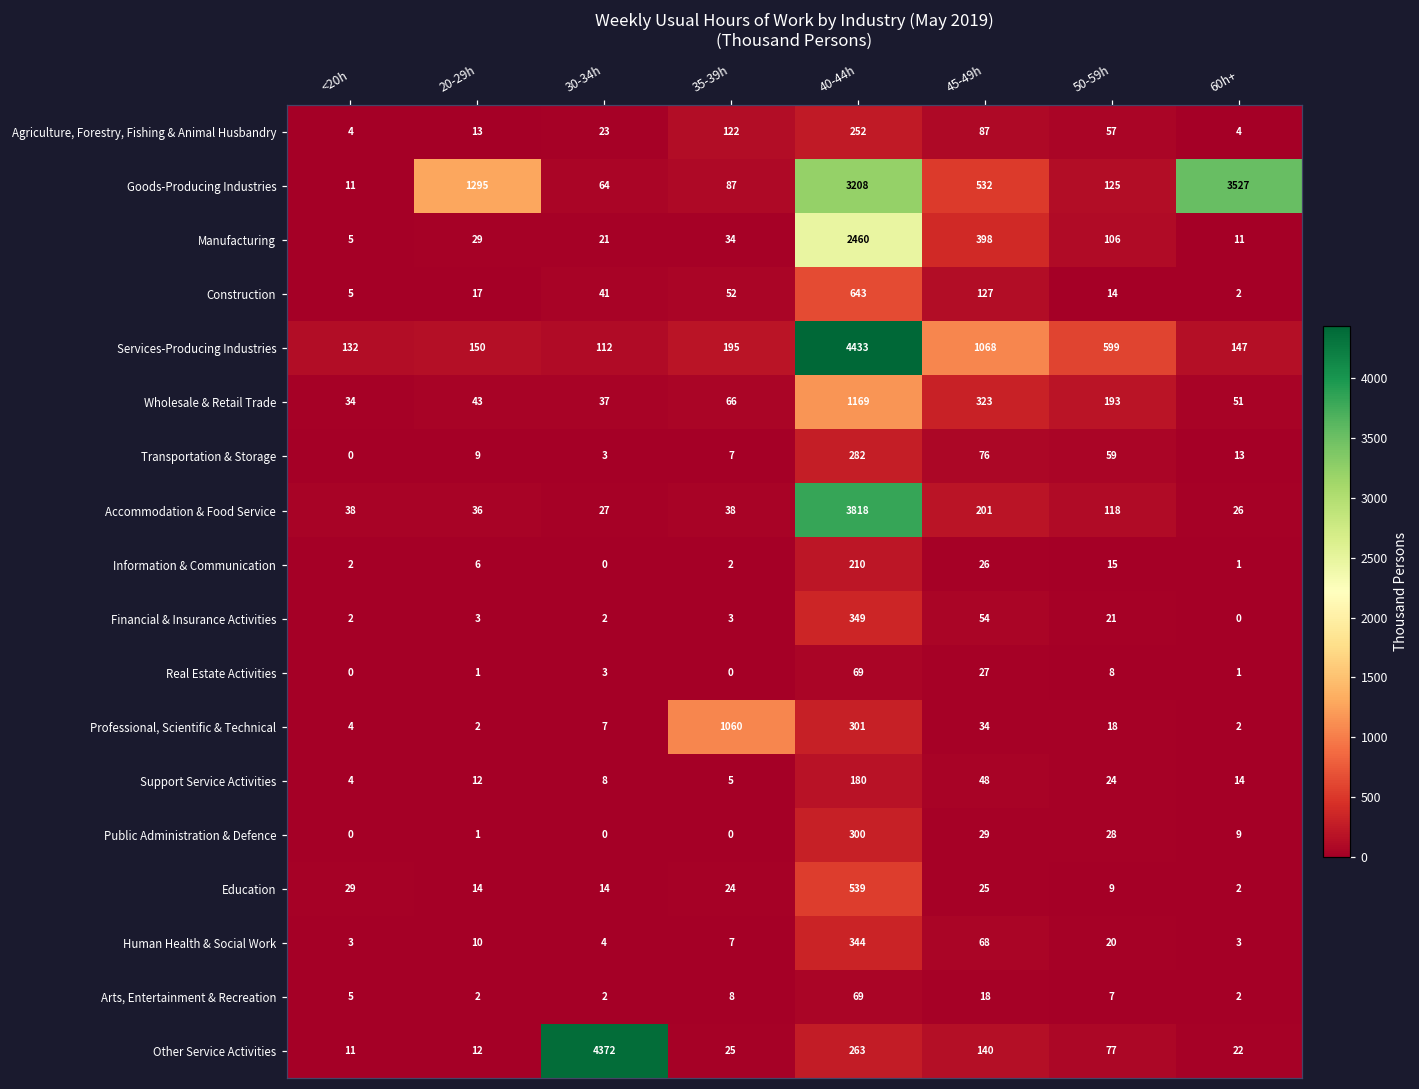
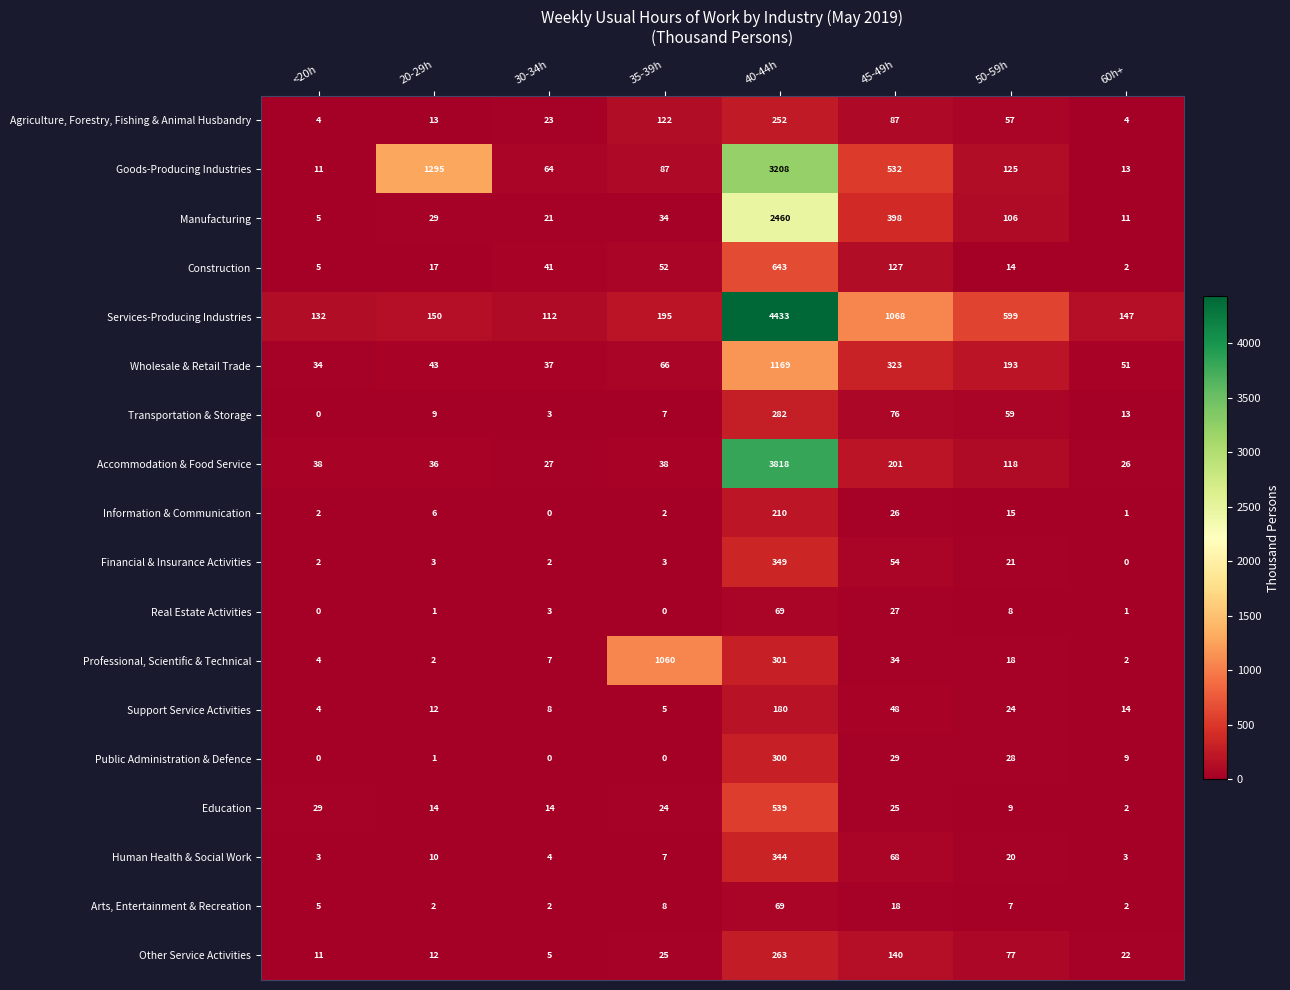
  {
    "Agriculture, Forestry, Fishing & Animal Husbandry": {
      "<20h": 4,
      "20-29h": 13,
      "30-34h": 23,
      "35-39h": 122,
      "40-44h": 252,
      "45-49h": 87,
      "50-59h": 57,
      "60h+": 4
    },
    "Goods-Producing Industries": {
      "<20h": 11,
      "20-29h": 1295,
      "30-34h": 64,
      "35-39h": 87,
      "40-44h": 3208,
      "45-49h": 532,
      "50-59h": 125,
-     "60h+": 3527
+     "60h+": 13
    },
    "Manufacturing": {
      "<20h": 5,
      "20-29h": 29,
      "30-34h": 21,
      "35-39h": 34,
      "40-44h": 2460,
      "45-49h": 398,
      "50-59h": 106,
      "60h+": 11
    },
    "Construction": {
      "<20h": 5,
      "20-29h": 17,
      "30-34h": 41,
      "35-39h": 52,
      "40-44h": 643,
      "45-49h": 127,
      "50-59h": 14,
      "60h+": 2
    },
    "Services-Producing Industries": {
      "<20h": 132,
      "20-29h": 150,
      "30-34h": 112,
      "35-39h": 195,
      "40-44h": 4433,
      "45-49h": 1068,
      "50-59h": 599,
      "60h+": 147
    },
    "Wholesale & Retail Trade": {
      "<20h": 34,
      "20-29h": 43,
      "30-34h": 37,
      "35-39h": 66,
      "40-44h": 1169,
      "45-49h": 323,
      "50-59h": 193,
      "60h+": 51
    },
    "Transportation & Storage": {
      "<20h": 0,
      "20-29h": 9,
      "30-34h": 3,
      "35-39h": 7,
      "40-44h": 282,
      "45-49h": 76,
      "50-59h": 59,
      "60h+": 13
    },
    "Accommodation & Food Service": {
      "<20h": 38,
      "20-29h": 36,
      "30-34h": 27,
      "35-39h": 38,
      "40-44h": 3818,
      "45-49h": 201,
      "50-59h": 118,
      "60h+": 26
    },
    "Information & Communication": {
      "<20h": 2,
      "20-29h": 6,
      "30-34h": 0,
      "35-39h": 2,
      "40-44h": 210,
      "45-49h": 26,
      "50-59h": 15,
      "60h+": 1
    },
    "Financial & Insurance Activities": {
      "<20h": 2,
      "20-29h": 3,
      "30-34h": 2,
      "35-39h": 3,
      "40-44h": 349,
      "45-49h": 54,
      "50-59h": 21,
      "60h+": 0
    },
    "Real Estate Activities": {
      "<20h": 0,
      "20-29h": 1,
      "30-34h": 3,
      "35-39h": 0,
      "40-44h": 69,
      "45-49h": 27,
      "50-59h": 8,
      "60h+": 1
    },
    "Professional, Scientific & Technical": {
      "<20h": 4,
      "20-29h": 2,
      "30-34h": 7,
      "35-39h": 1060,
      "40-44h": 301,
      "45-49h": 34,
      "50-59h": 18,
      "60h+": 2
    },
    "Support Service Activities": {
      "<20h": 4,
      "20-29h": 12,
      "30-34h": 8,
      "35-39h": 5,
      "40-44h": 180,
      "45-49h": 48,
      "50-59h": 24,
      "60h+": 14
    },
    "Public Administration & Defence": {
      "<20h": 0,
      "20-29h": 1,
      "30-34h": 0,
      "35-39h": 0,
      "40-44h": 300,
      "45-49h": 29,
      "50-59h": 28,
      "60h+": 9
    },
    "Education": {
      "<20h": 29,
      "20-29h": 14,
      "30-34h": 14,
      "35-39h": 24,
      "40-44h": 539,
      "45-49h": 25,
      "50-59h": 9,
      "60h+": 2
    },
    "Human Health & Social Work": {
      "<20h": 3,
      "20-29h": 10,
      "30-34h": 4,
      "35-39h": 7,
      "40-44h": 344,
      "45-49h": 68,
      "50-59h": 20,
      "60h+": 3
    },
    "Arts, Entertainment & Recreation": {
      "<20h": 5,
      "20-29h": 2,
      "30-34h": 2,
      "35-39h": 8,
      "40-44h": 69,
      "45-49h": 18,
      "50-59h": 7,
      "60h+": 2
    },
    "Other Service Activities": {
      "<20h": 11,
      "20-29h": 12,
-     "30-34h": 4372,
+     "30-34h": 5,
      "35-39h": 25,
      "40-44h": 263,
      "45-49h": 140,
      "50-59h": 77,
      "60h+": 22
    }
  }
